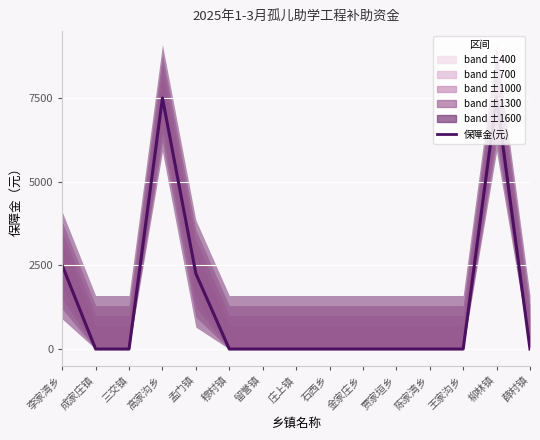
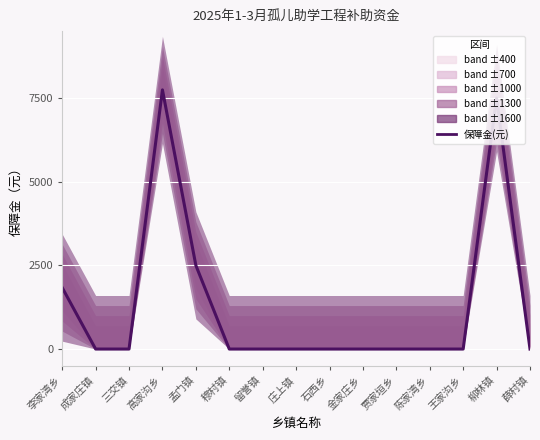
  {
    "保障金(元)": {
-     "李家湾乡": 2500,
+     "李家湾乡": 1800,
      "成家庄镇": 0,
      "三交镇": 0,
-     "高家沟乡": 7500,
-     "孟门镇": 2300,
+     "高家沟乡": 7700,
+     "孟门镇": 2500,
      "穆村镇": 0,
      "留誉镇": 0,
      "庄上镇": 0,
      "石西乡": 0,
      "金家庄乡": 0,
      "贾家垣乡": 0,
      "陈家湾乡": 0,
      "王家沟乡": 0,
      "薛村镇": 0
    }
  }
